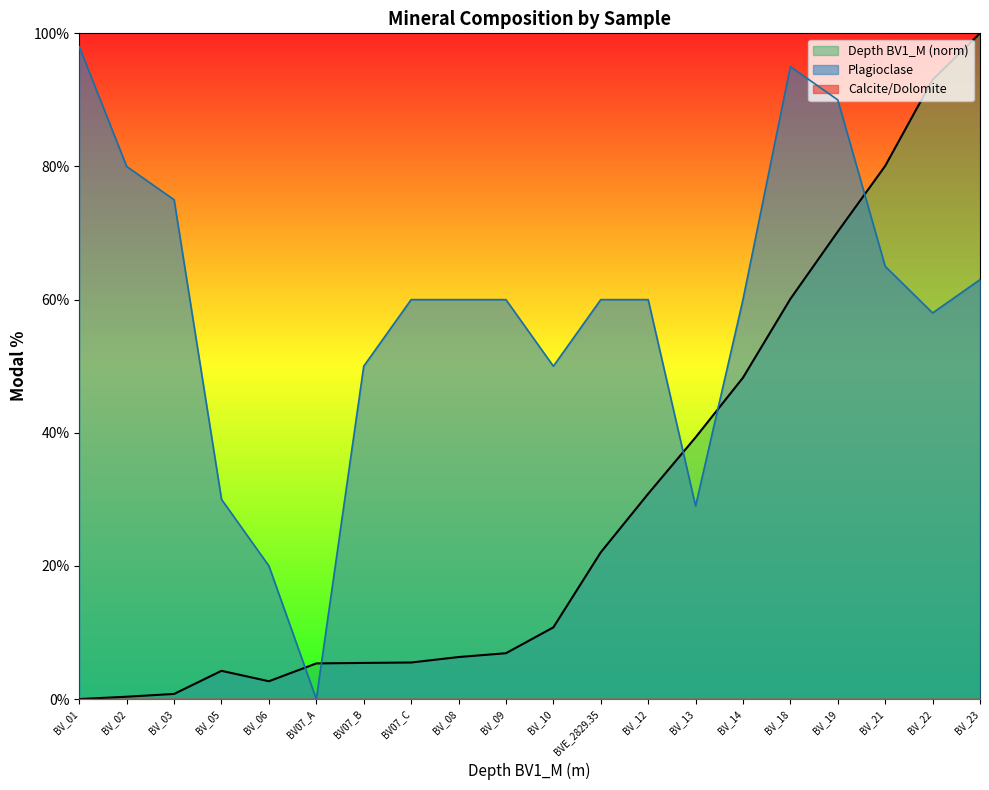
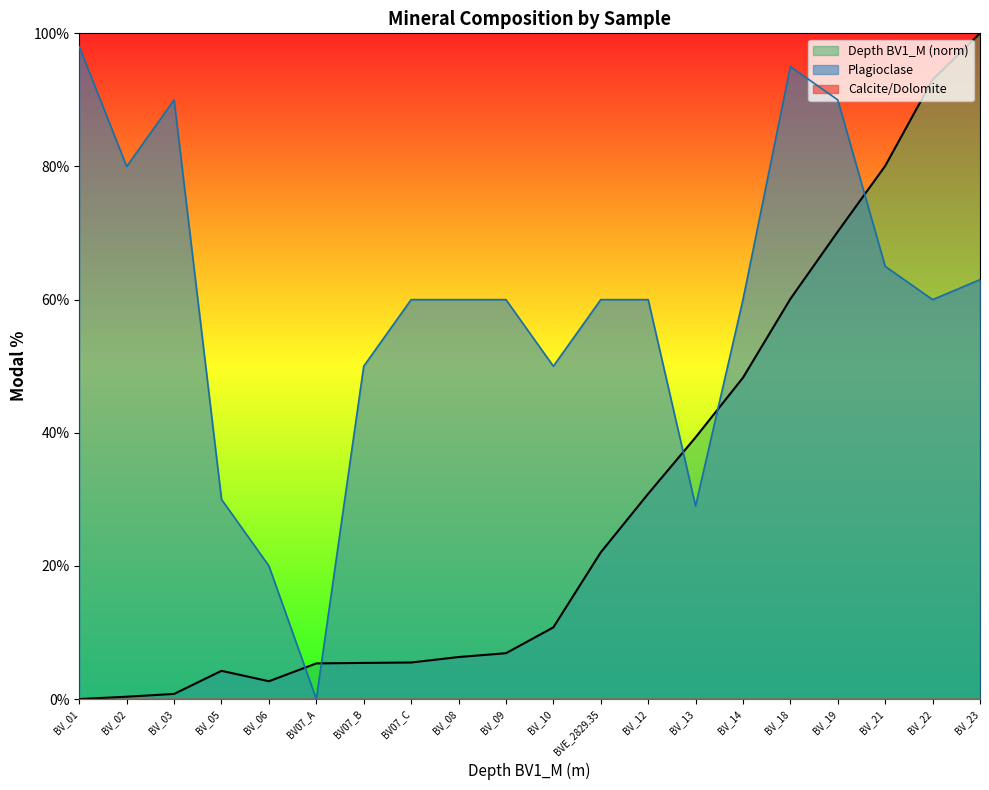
  {
    "Depth BV1_M (norm)": {
      "BV_03": "1%",
      "BV_05": "4%",
      "BV_06": "3%",
      "BV07_A": "5%",
      "BV07_B": "5%",
      "BV07_C": "5%",
      "BV_08": "6%",
      "BV_09": "7%",
      "BV_10": "11%",
      "BVE_2829.35": "22%",
      "BV_12": "31%",
      "BV_13": "39%",
      "BV_14": "48%",
      "BV_18": "60%",
      "BV_19": "70%",
      "BV_21": "80%",
      "BV_23": "100%"
    },
    "Plagioclase": {
      "BV_01": "98%",
      "BV_02": "80%",
-     "BV_03": "75%",
+     "BV_03": "90%",
      "BV_05": "30%",
      "BV_06": "20%",
      "BV07_B": "50%",
      "BV07_C": "60%",
      "BV_08": "60%",
      "BV_09": "60%",
      "BV_10": "50%",
      "BVE_2829.35": "60%",
      "BV_12": "60%",
      "BV_13": "29%",
      "BV_14": "60%",
      "BV_18": "95%",
      "BV_21": "65%",
-     "BV_22": "58%",
+     "BV_22": "60%",
      "BV_23": "63%"
    },
    "Calcite/Dolomite": {
      "BV_03": "0%",
      "BV_05": "0%",
      "BV_06": "0%",
      "BV07_B": "0%",
      "BV07_C": "0%",
      "BV_08": "0%",
      "BV_09": "0%",
      "BV_10": "0%",
      "BVE_2829.35": "0%",
      "BV_12": "0%",
      "BV_13": "0%",
      "BV_14": "0%",
      "BV_18": "0%",
      "BV_19": "0%",
      "BV_21": "0%",
      "BV_22": "0%",
      "BV_23": "0%"
    }
  }
